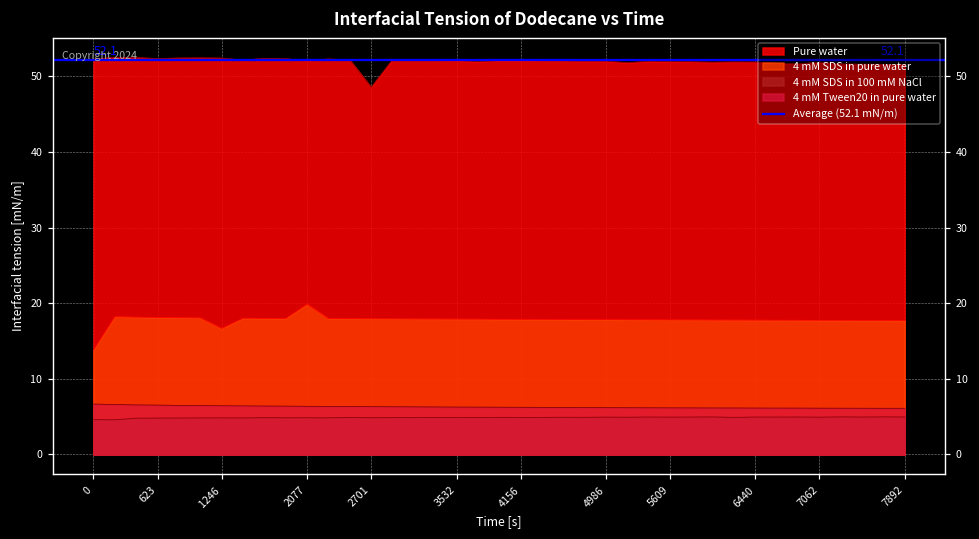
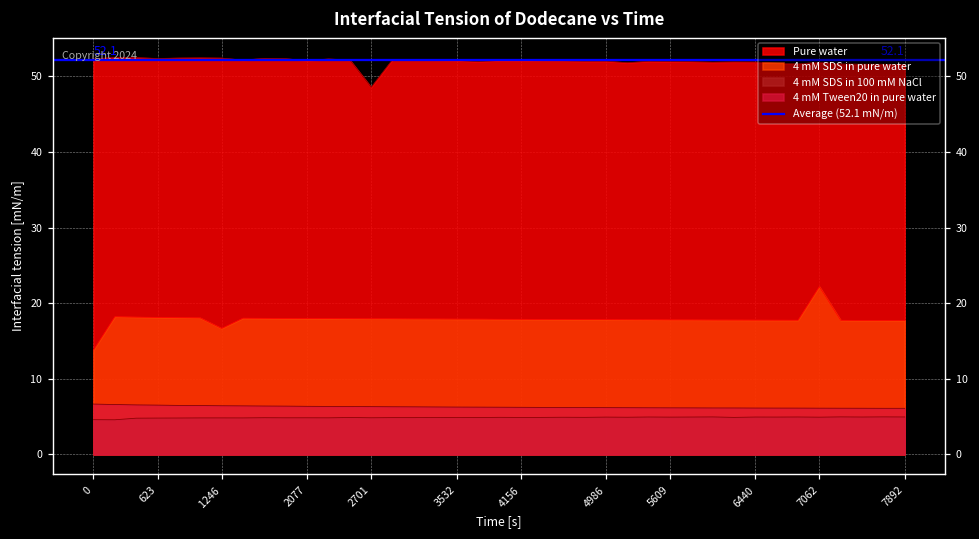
  {
    "Pure water": {
      "623": 52,
      "1246": 52,
      "2077": 52,
      "2701": 49,
      "3532": 52,
      "4156": 52,
      "4986": 52,
      "5609": 52,
      "6440": 52
    },
    "4 mM SDS in pure water": {
      "0": 14,
      "623": 18,
      "1246": 17,
-     "2077": 20,
+     "2077": 18,
      "2701": 18,
      "3532": 18,
      "4156": 18,
      "4986": 18,
      "5609": 18,
      "6440": 18,
-     "7062": 18,
+     "7062": 22,
      "7892": 18
    }
  }
